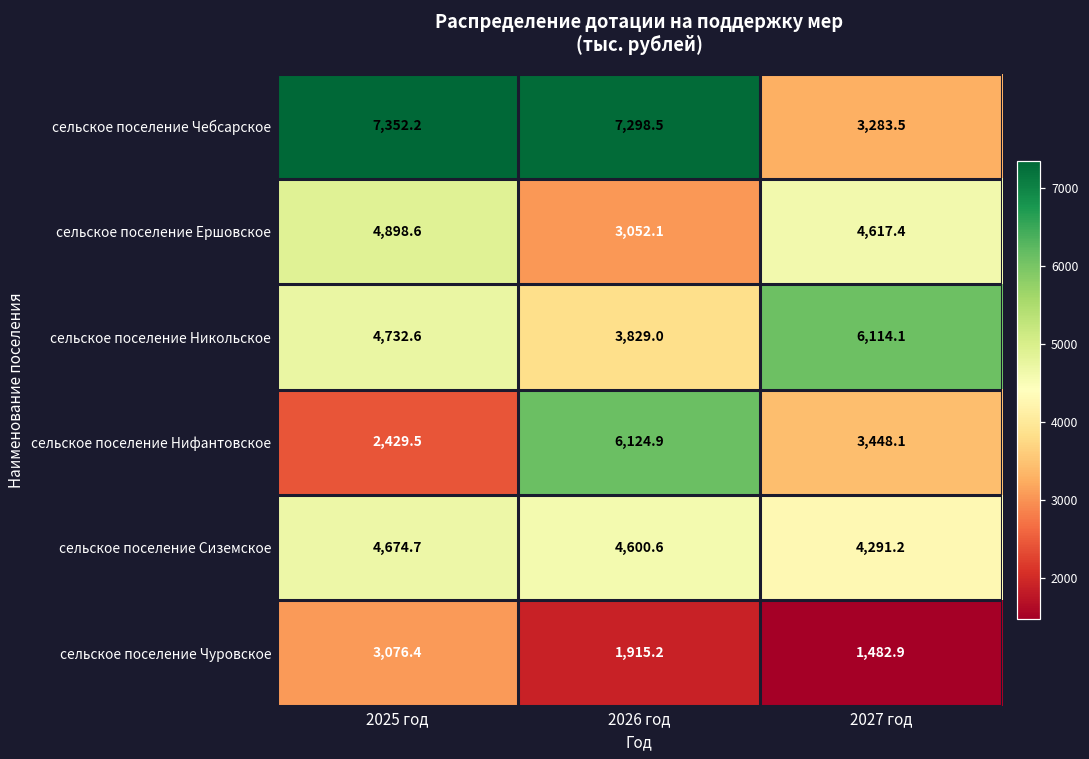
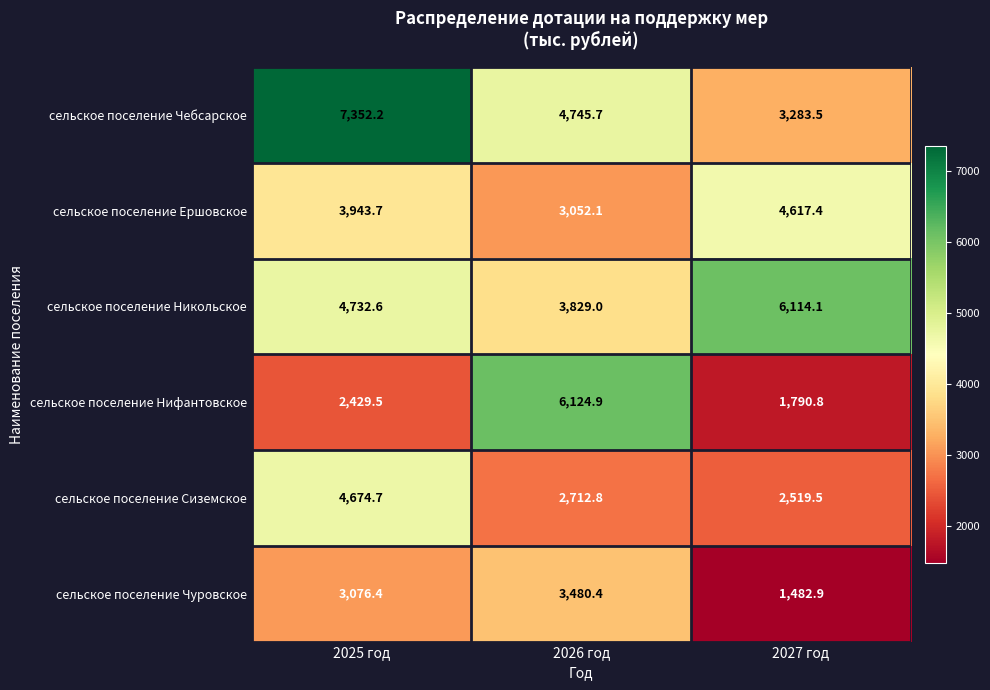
  {
    "сельское поселение Чебсарское": {
      "2025 год": "7,352.2",
-     "2026 год": "7,298.5",
+     "2026 год": "4,745.7",
      "2027 год": "3,283.5"
    },
    "сельское поселение Ершовское": {
-     "2025 год": "4,898.6",
+     "2025 год": "3,943.7",
      "2026 год": "3,052.1",
      "2027 год": "4,617.4"
    },
    "сельское поселение Никольское": {
      "2025 год": "4,732.6",
      "2026 год": "3,829.0",
      "2027 год": "6,114.1"
    },
    "сельское поселение Нифантовское": {
      "2025 год": "2,429.5",
      "2026 год": "6,124.9",
-     "2027 год": "3,448.1"
+     "2027 год": "1,790.8"
    },
    "сельское поселение Сиземское": {
      "2025 год": "4,674.7",
-     "2026 год": "4,600.6",
-     "2027 год": "4,291.2"
+     "2026 год": "2,712.8",
+     "2027 год": "2,519.5"
    },
    "сельское поселение Чуровское": {
      "2025 год": "3,076.4",
-     "2026 год": "1,915.2",
+     "2026 год": "3,480.4",
      "2027 год": "1,482.9"
    }
  }
